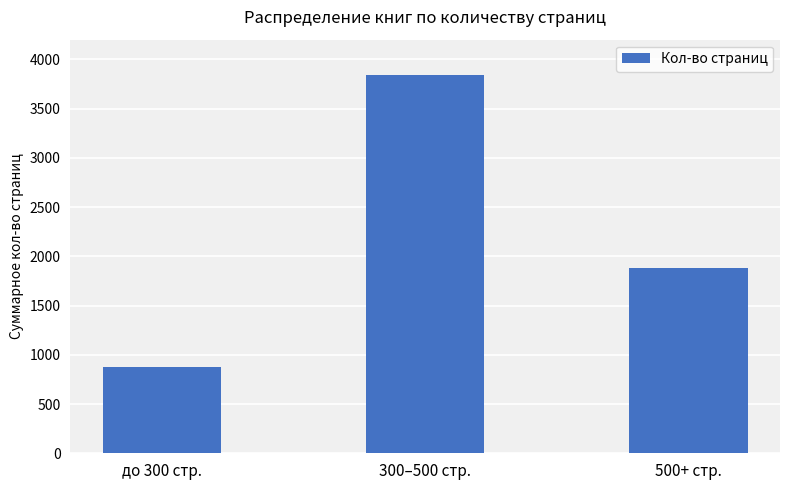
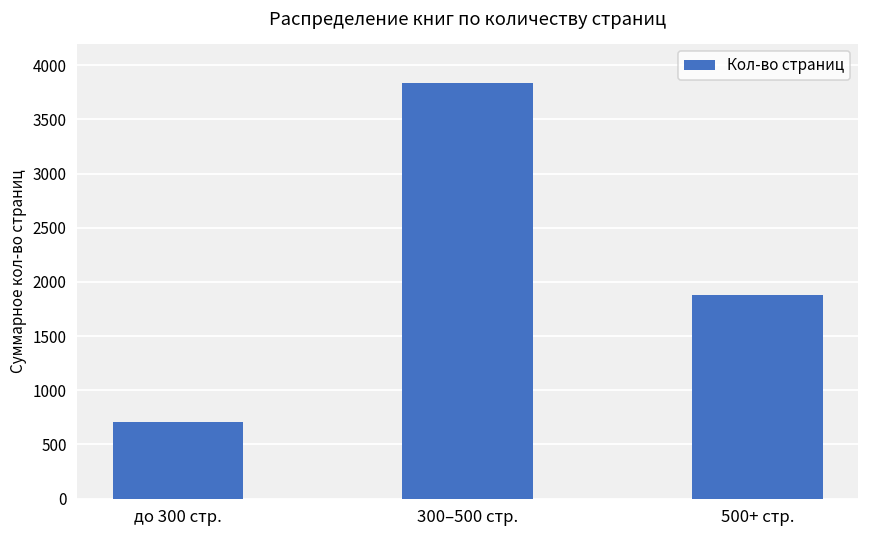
  {
-   "до 300 стр.": 900,
+   "до 300 стр.": 700,
    "300–500 стр.": 3800,
    "500+ стр.": 1900
  }
